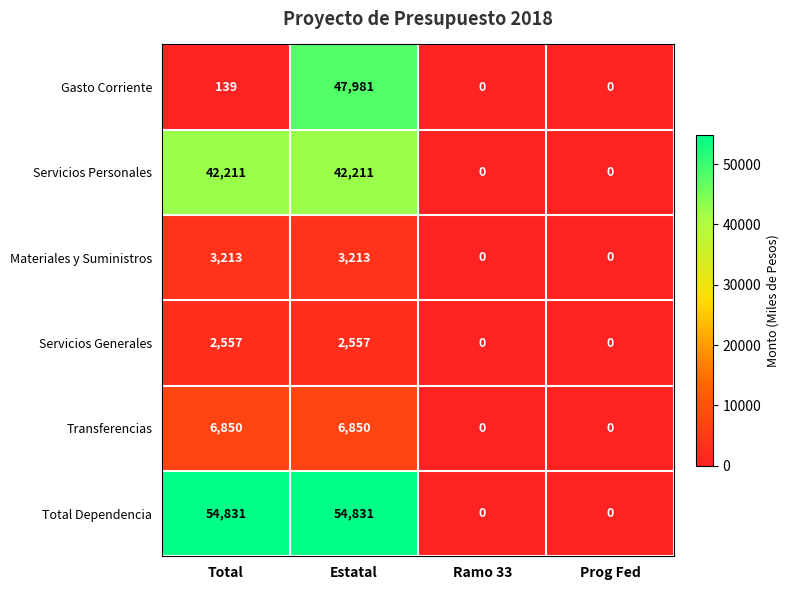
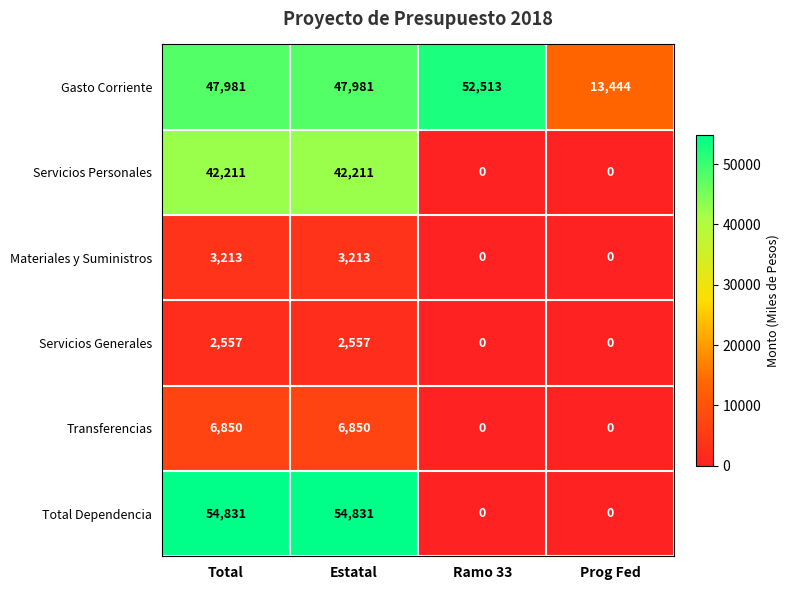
  {
    "Gasto Corriente": {
-     "Total": "139",
+     "Total": "47,981",
      "Estatal": "47,981",
-     "Ramo 33": "0",
-     "Prog Fed": "0"
+     "Ramo 33": "52,513",
+     "Prog Fed": "13,444"
    },
    "Servicios Personales": {
      "Total": "42,211",
      "Estatal": "42,211",
      "Ramo 33": "0",
      "Prog Fed": "0"
    },
    "Materiales y Suministros": {
      "Total": "3,213",
      "Estatal": "3,213",
      "Ramo 33": "0",
      "Prog Fed": "0"
    },
    "Servicios Generales": {
      "Total": "2,557",
      "Estatal": "2,557",
      "Ramo 33": "0",
      "Prog Fed": "0"
    },
    "Transferencias": {
      "Total": "6,850",
      "Estatal": "6,850",
      "Ramo 33": "0",
      "Prog Fed": "0"
    },
    "Total Dependencia": {
      "Total": "54,831",
      "Estatal": "54,831",
      "Ramo 33": "0",
      "Prog Fed": "0"
    }
  }
